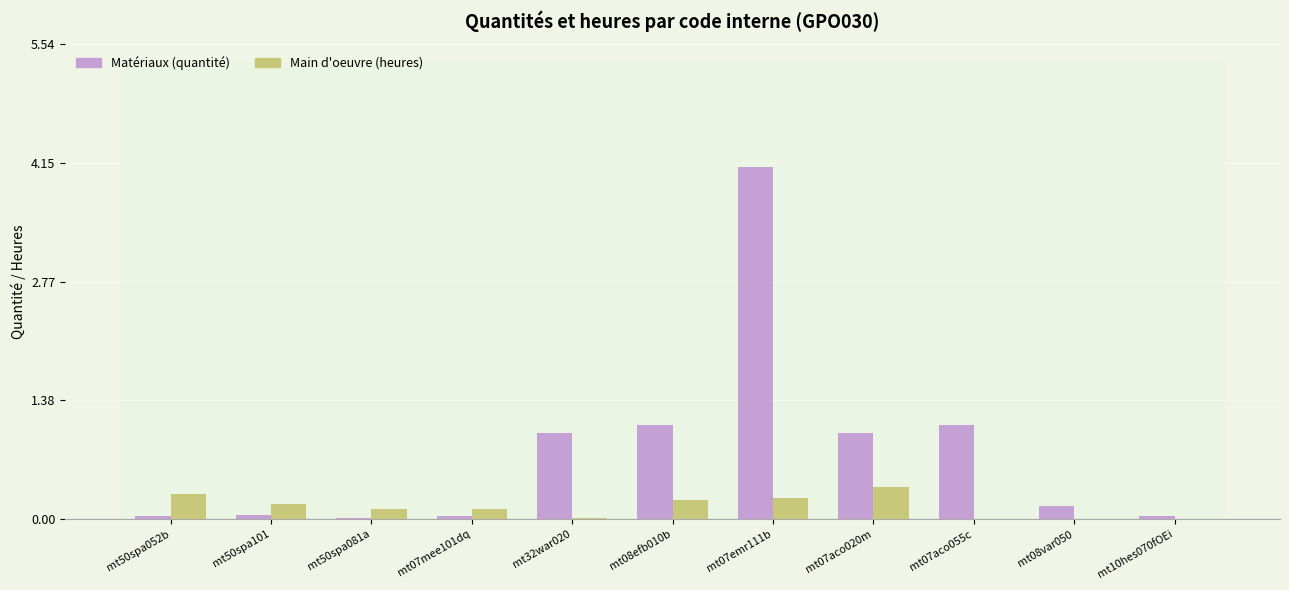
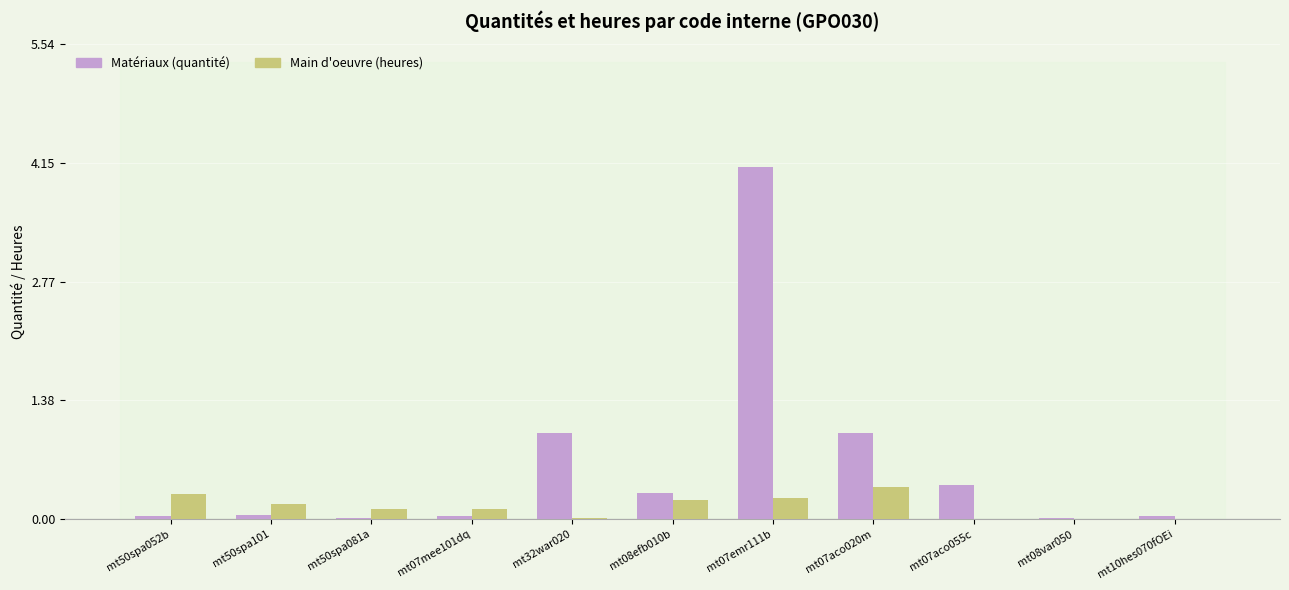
  {
    "Matériaux (quantité)": {
      "mt50spa052b": 0.0,
      "mt50spa101": 0.0,
      "mt07mee101dq": 0.0,
      "mt32war020": 1.0,
-     "mt08efb010b": 1.1,
+     "mt08efb010b": 0.3,
      "mt07emr111b": 4.1,
      "mt07aco020m": 1.0,
-     "mt07aco055c": 1.1,
-     "mt08var050": 0.2,
+     "mt07aco055c": 0.4,
+     "mt08var050": 0.0,
      "mt10hes070fOEi": 0.0
    },
    "Main d'oeuvre (heures)": {
      "mt50spa052b": 0.3,
      "mt50spa101": 0.2,
      "mt50spa081a": 0.1,
      "mt07mee101dq": 0.1,
      "mt08efb010b": 0.2,
      "mt07emr111b": 0.3,
      "mt07aco020m": 0.4,
      "mt07aco055c": 0.0,
      "mt08var050": 0.0,
      "mt10hes070fOEi": 0.0
    }
  }
